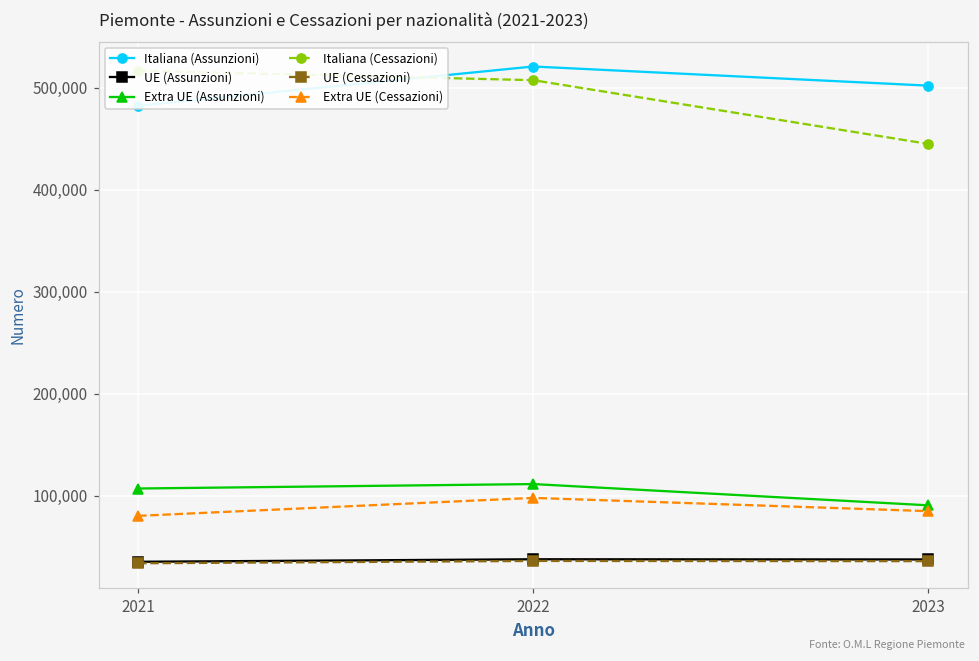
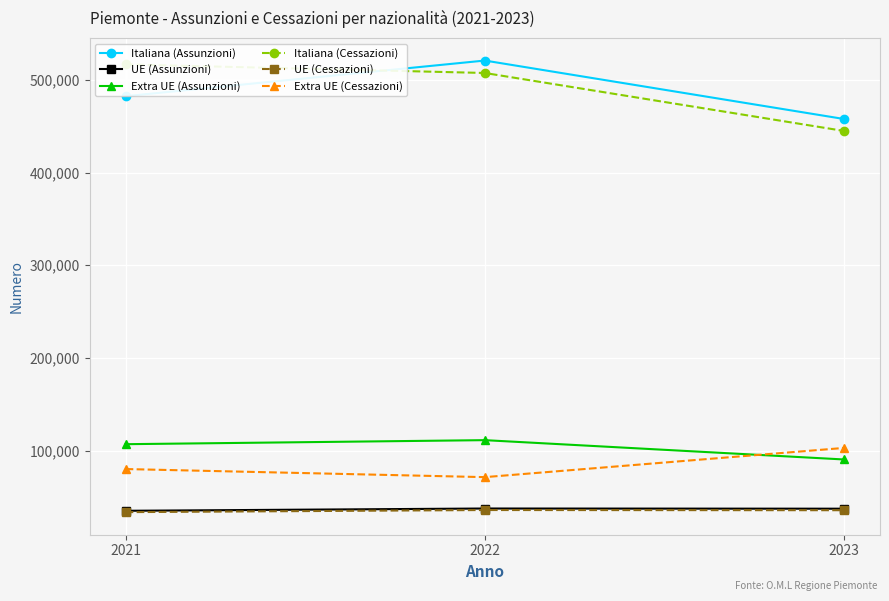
  {
    "Italiana (Assunzioni)": {
      "2022": "520,000",
-     "2023": "500,000"
+     "2023": "460,000"
    },
    "Extra UE (Assunzioni)": {
      "2021": "110,000",
      "2022": "110,000",
      "2023": "90,000"
    },
    "Italiana (Cessazioni)": {
      "2022": "510,000",
      "2023": "440,000"
    },
    "Extra UE (Cessazioni)": {
      "2021": "80,000",
-     "2022": "100,000",
-     "2023": "80,000"
+     "2022": "70,000",
+     "2023": "100,000"
    }
  }
